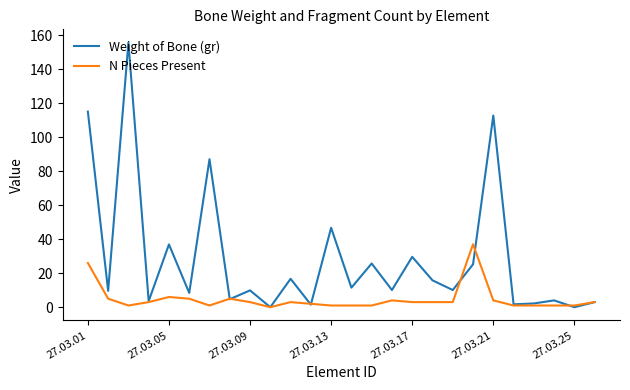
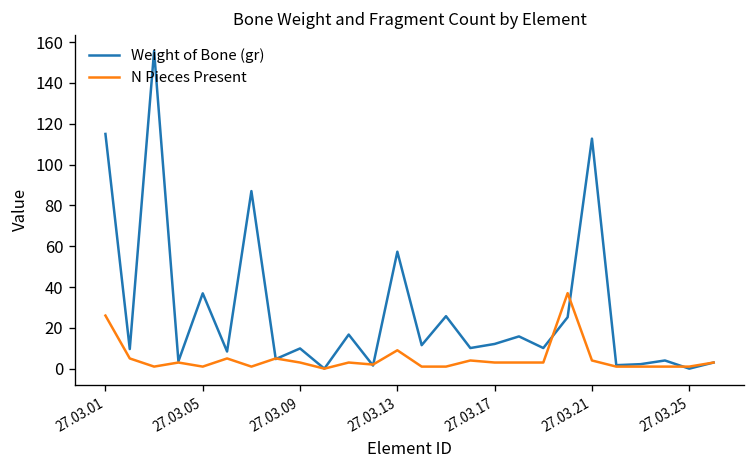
  {
    "Weight of Bone (gr)": {
      "27.03.01": 115,
      "27.03.05": 37,
      "27.03.09": 10,
-     "27.03.13": 47,
-     "27.03.17": 30,
+     "27.03.13": 57,
+     "27.03.17": 12,
      "27.03.21": 113
    },
    "N Pieces Present": {
      "27.03.01": 26,
-     "27.03.05": 6,
+     "27.03.05": 1,
      "27.03.09": 3,
-     "27.03.13": 1,
+     "27.03.13": 9,
      "27.03.17": 3,
      "27.03.21": 4
    }
  }
